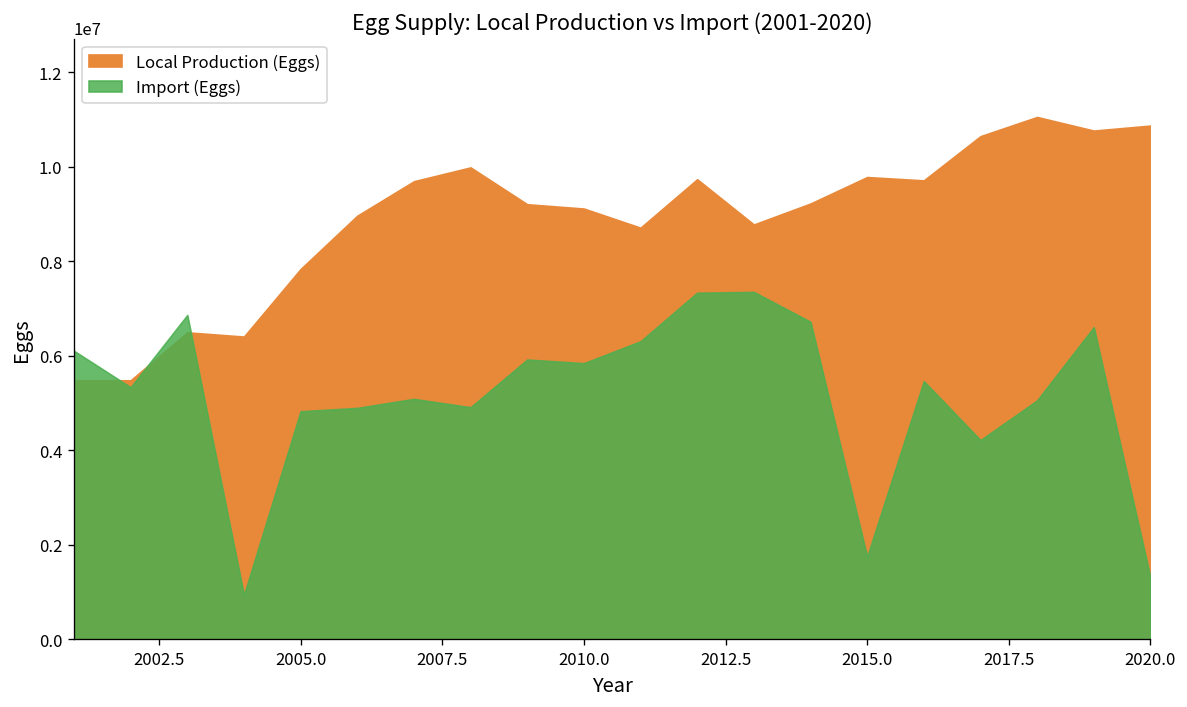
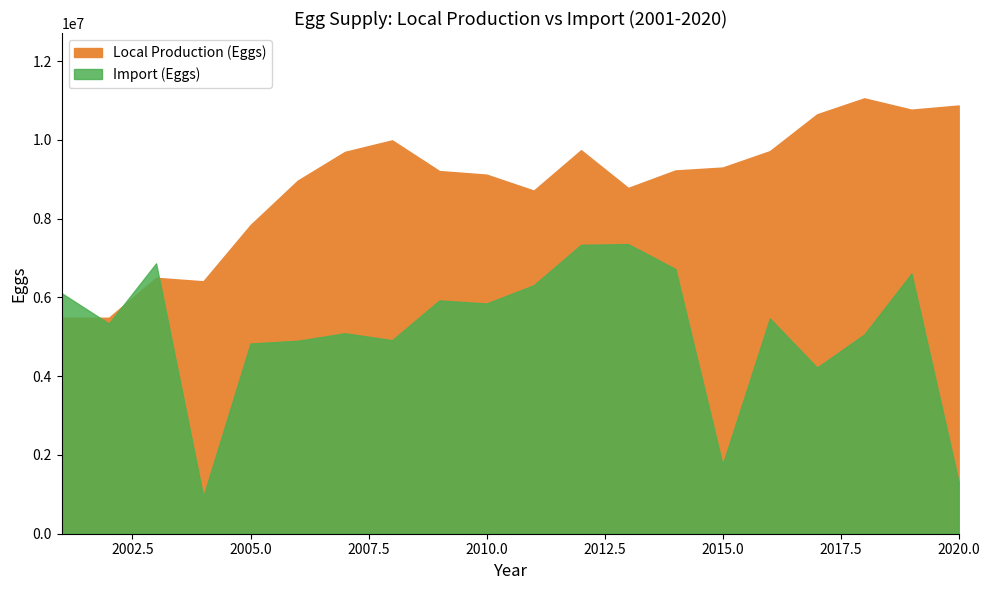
  {
    "Local Production (Eggs)": {
      "2005.0": 7800000,
      "2010.0": 9100000,
-     "2015.0": 9800000,
+     "2015.0": 9300000,
      "2020.0": 10900000
    },
    "Import (Eggs)": {
      "2005.0": 4800000,
      "2010.0": 5800000,
      "2015.0": 1700000,
      "2020.0": 1300000
    }
  }
